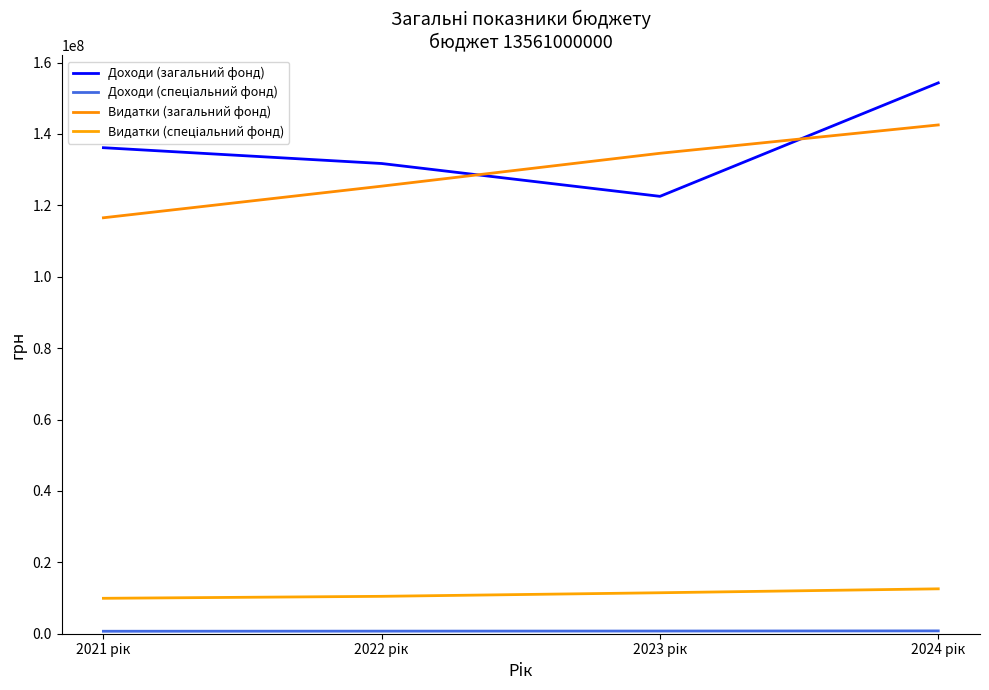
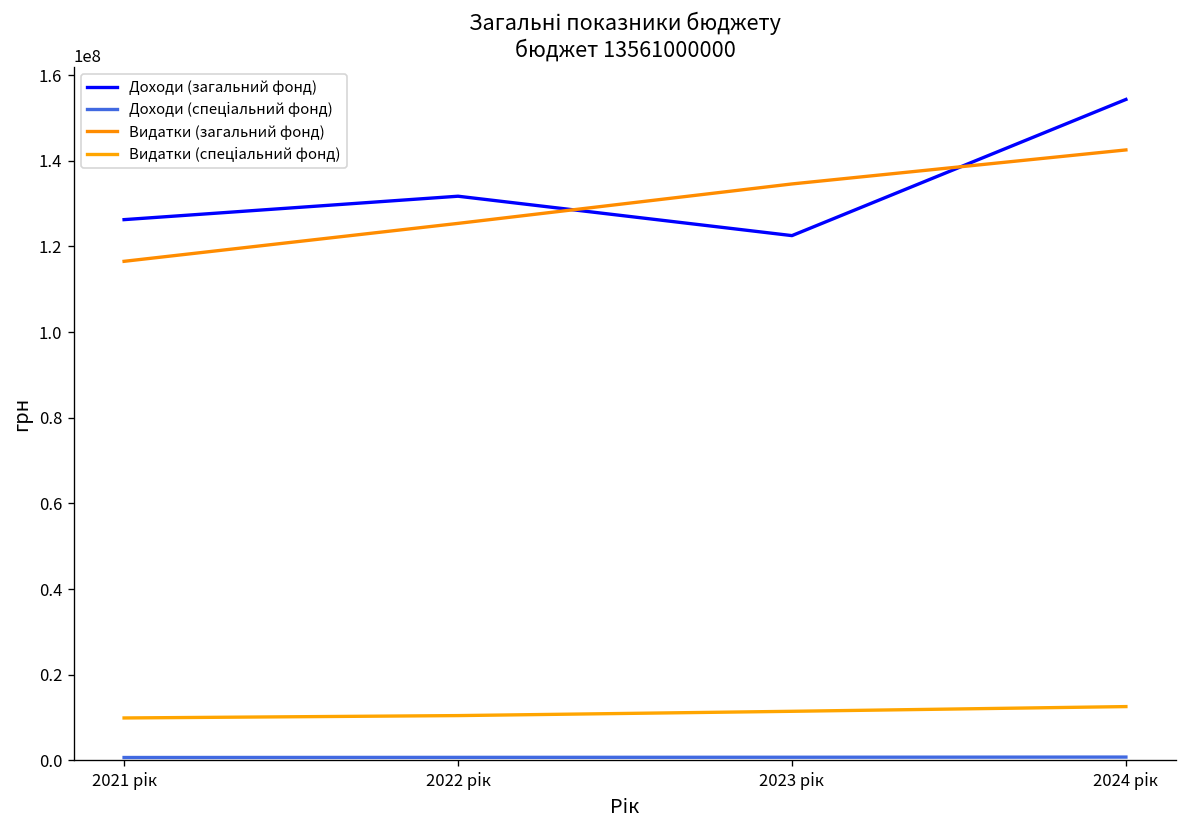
  {
    "Доходи (загальний фонд)": {
-     "2021 рік": 136000000,
+     "2021 рік": 126000000,
      "2022 рік": 132000000,
      "2023 рік": 123000000,
      "2024 рік": 154000000
    },
    "Доходи (спеціальний фонд)": {
      "2021 рік": 1000000,
      "2022 рік": 1000000,
      "2023 рік": 1000000,
      "2024 рік": 1000000
    }
  }
